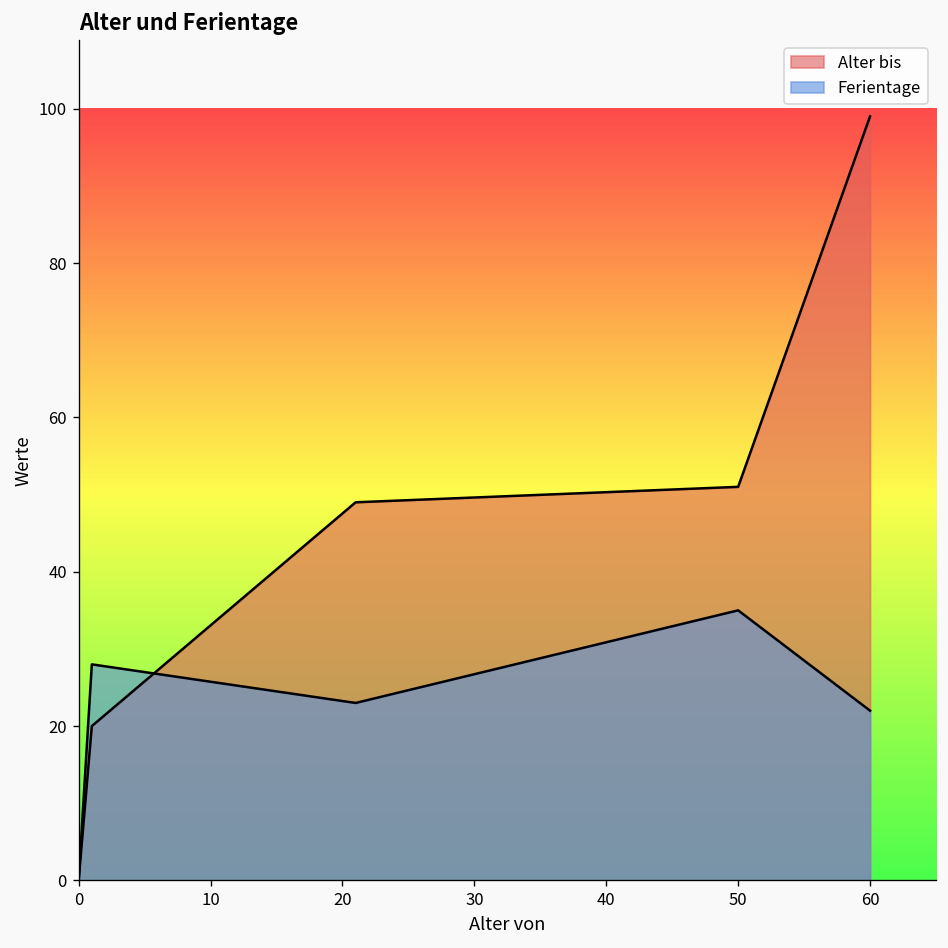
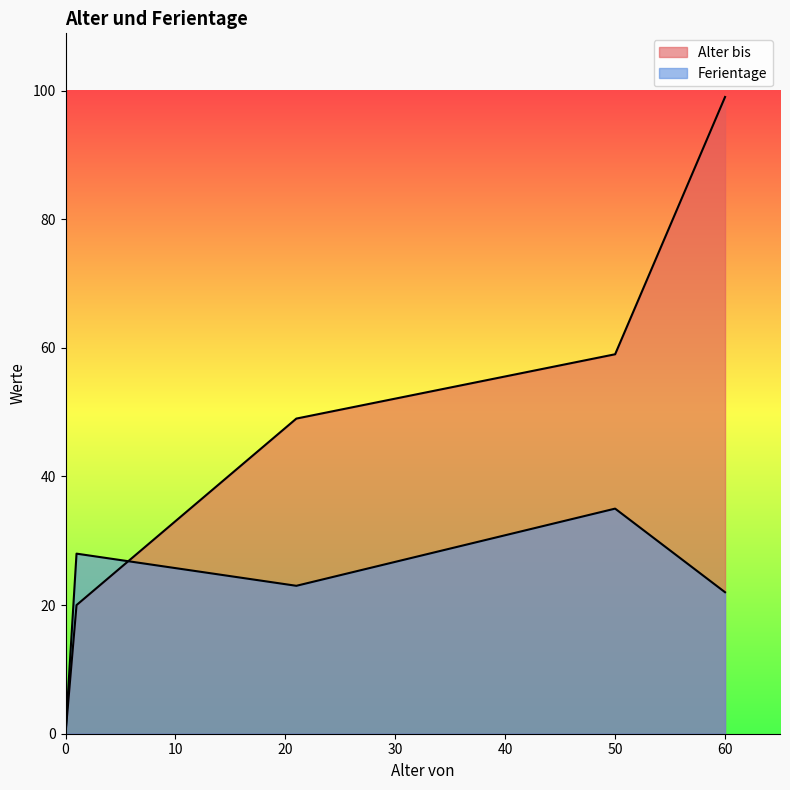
  {
    "Alter bis": {
-     "50": 51,
+     "50": 59,
      "60": 99
    },
    "Ferientage": {
      "50": 35,
      "60": 22
    }
  }
